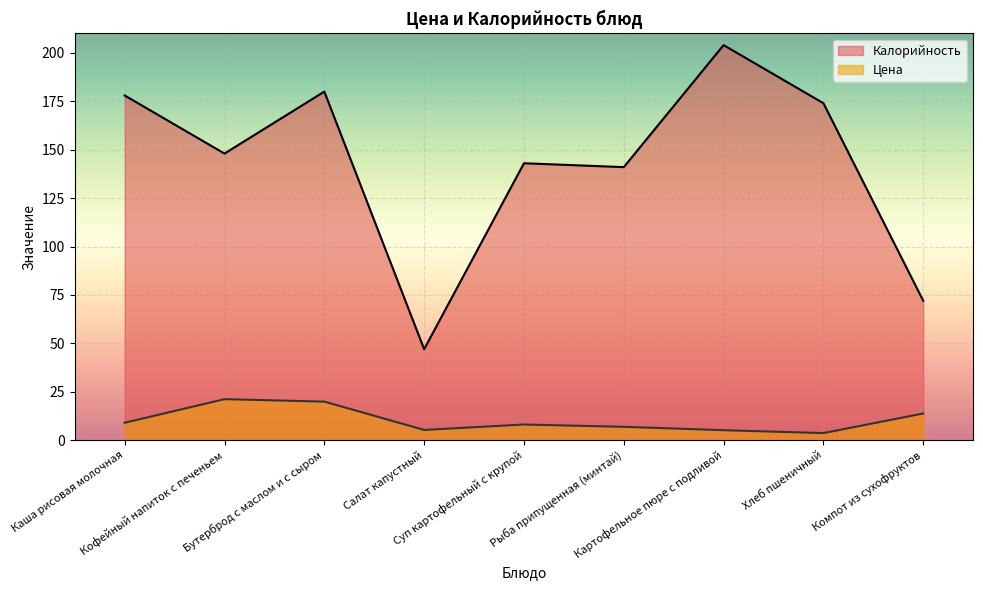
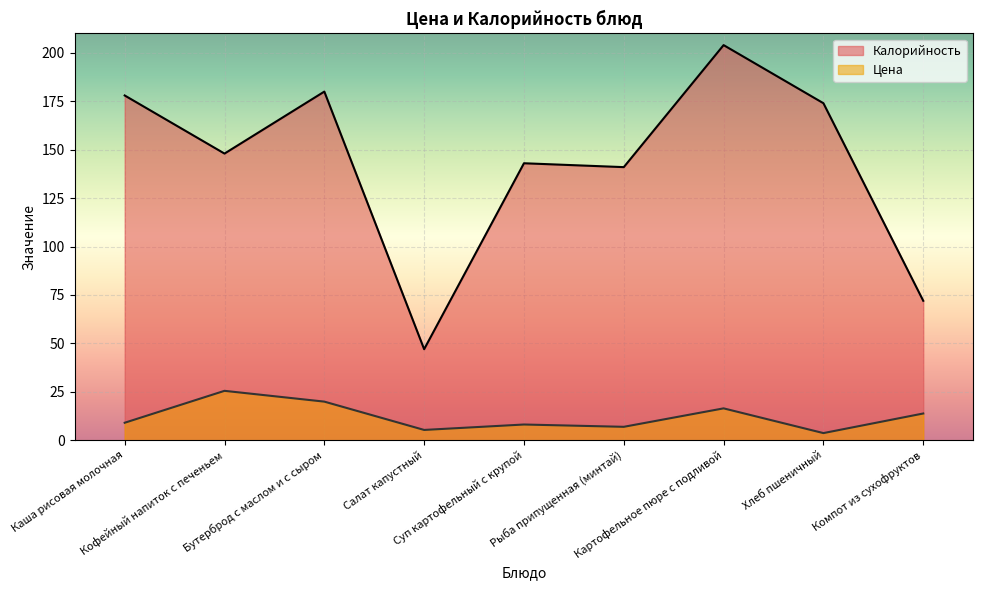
  {
    "Калорийность": {
      "Каша рисовая молочная": 178,
      "Кофейный напиток с печеньем": 148,
      "Бутерброд с маслом и с сыром": 180,
      "Салат капустный": 47,
      "Суп картофельный с крупой": 143,
      "Рыба припущенная (минтай)": 141,
      "Картофельное пюре с подливой": 204,
      "Хлеб пшеничный": 174,
      "Компот из сухофруктов": 72
    },
    "Цена": {
      "Каша рисовая молочная": 9,
-     "Кофейный напиток с печеньем": 21,
+     "Кофейный напиток с печеньем": 26,
      "Бутерброд с маслом и с сыром": 20,
      "Салат капустный": 5,
      "Суп картофельный с крупой": 8,
      "Рыба припущенная (минтай)": 7,
-     "Картофельное пюре с подливой": 5,
+     "Картофельное пюре с подливой": 16,
      "Хлеб пшеничный": 4,
      "Компот из сухофруктов": 14
    }
  }
